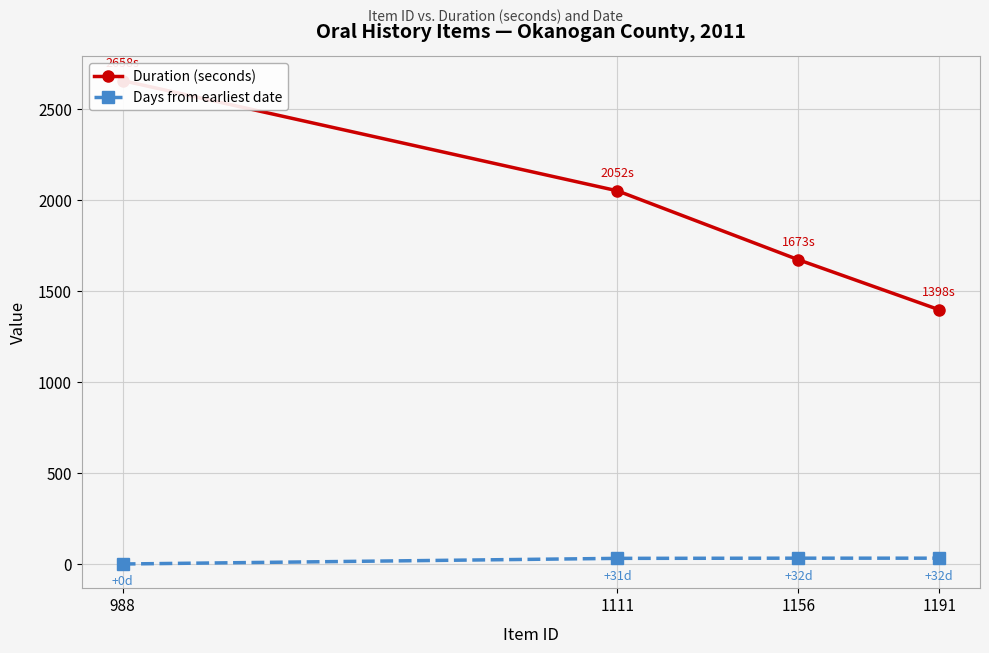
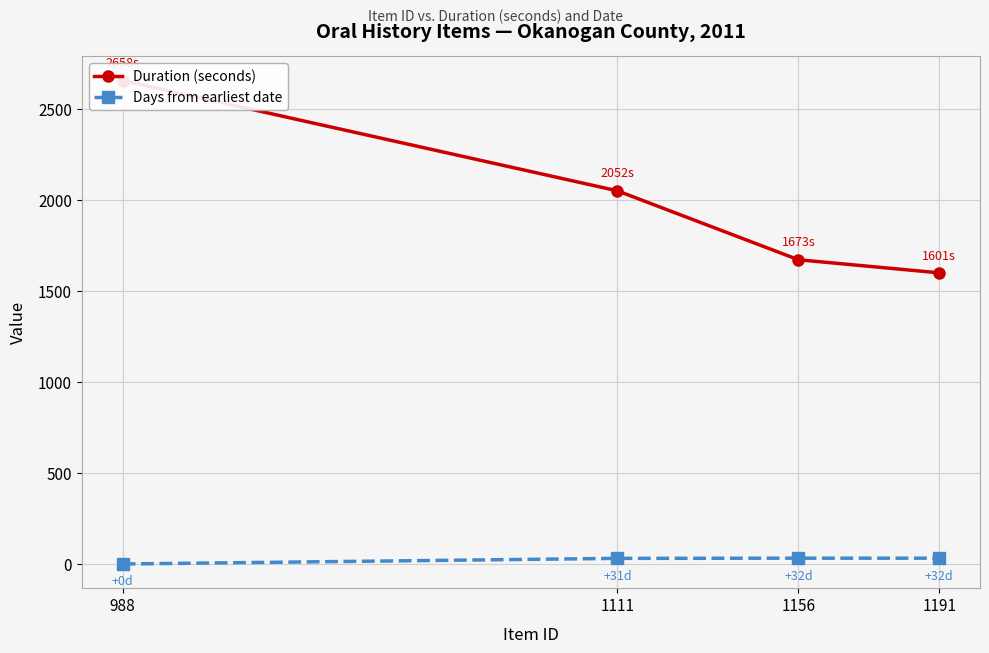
  {
    "Duration (seconds)": {
      "1111": "2052s",
      "1156": "1673s",
-     "1191": "1398s"
+     "1191": "1601s"
    },
    "Days from earliest date": {
      "988": "+0d",
      "1111": "+31d",
      "1156": "+32d",
      "1191": "+32d"
    }
  }
